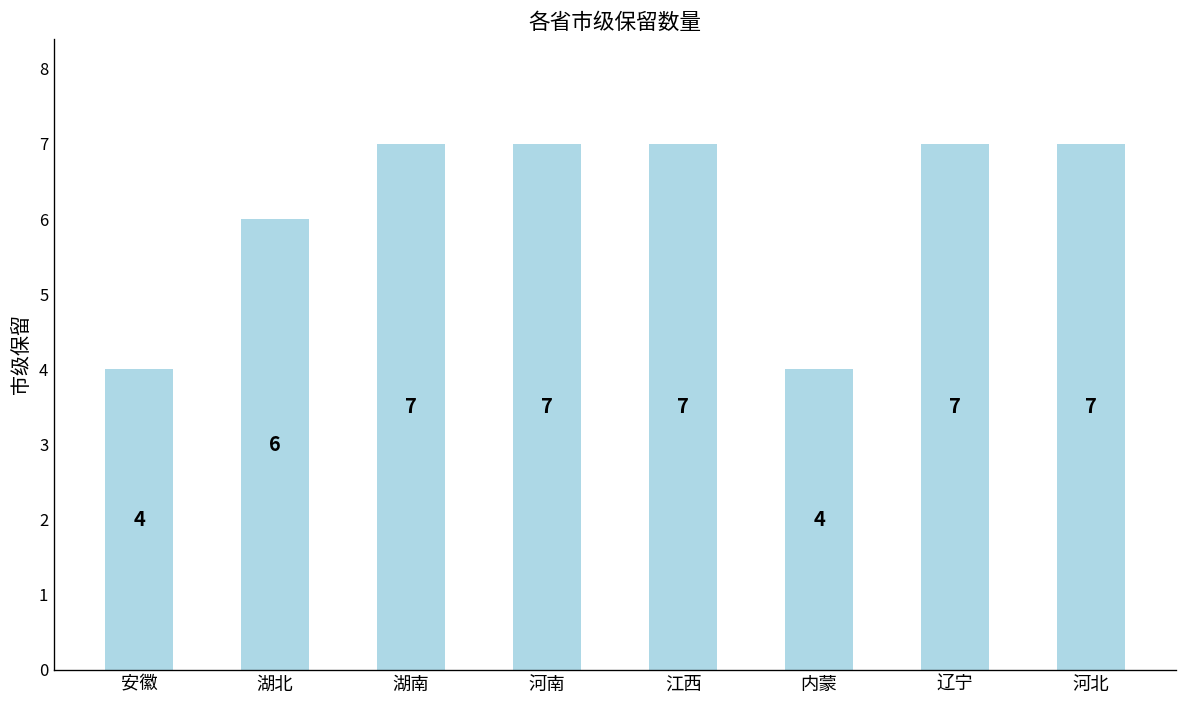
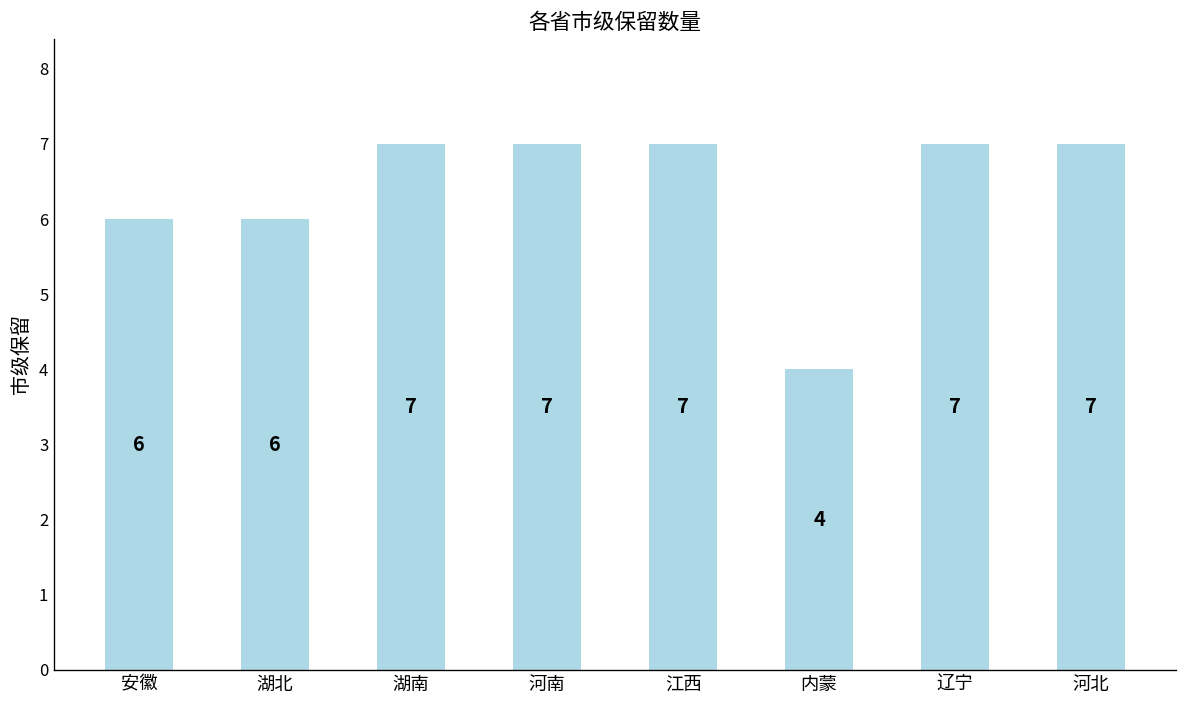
  {
-   "安徽": 4,
+   "安徽": 6,
    "湖北": 6,
    "湖南": 7,
    "河南": 7,
    "江西": 7,
    "内蒙": 4,
    "辽宁": 7,
    "河北": 7
  }
